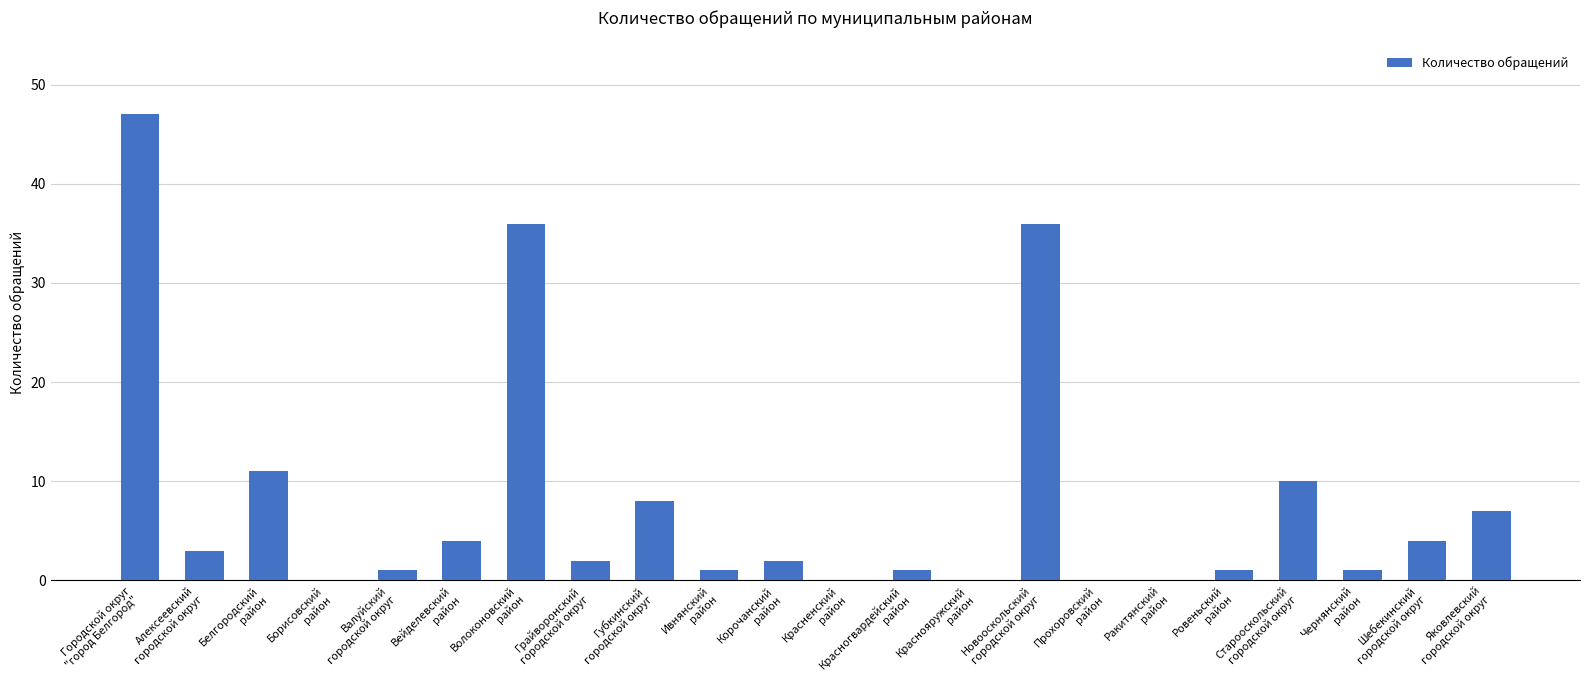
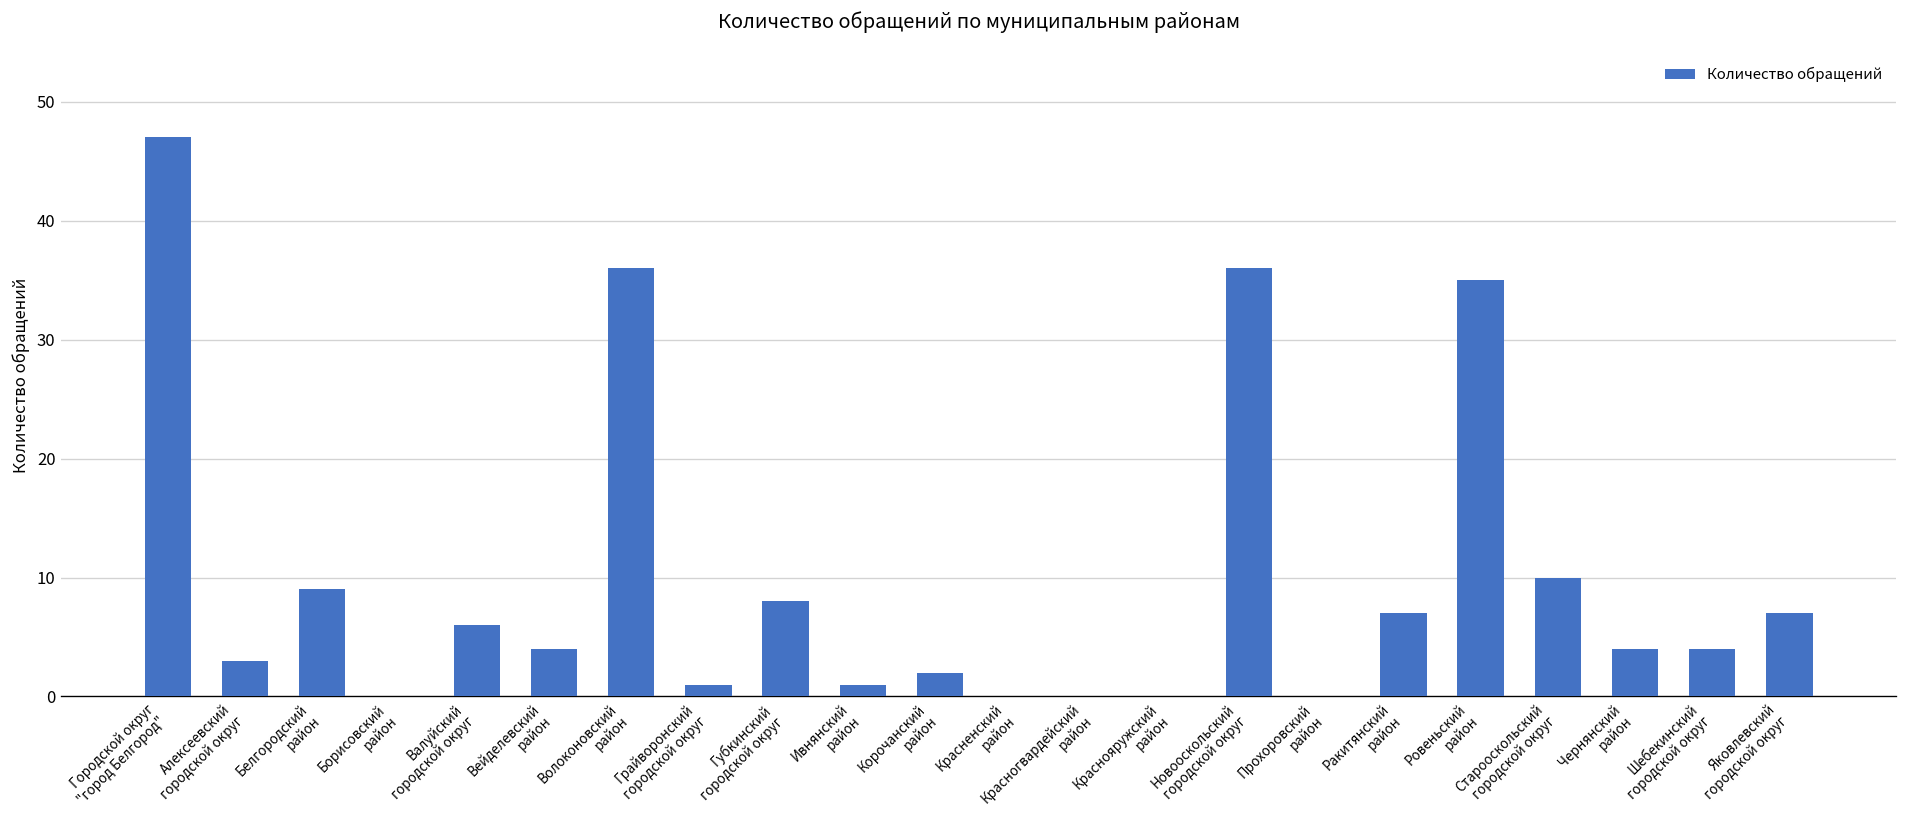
  {
    "Городской округ \"город Белгород\"": 47,
    "Алексеевский городской округ": 3,
-   "Белгородский район": 11,
+   "Белгородский район": 9,
    "Борисовский район": 0,
-   "Валуйский городской округ": 1,
+   "Валуйский городской округ": 6,
    "Вейделевский район": 4,
    "Волоконовский район": 36,
-   "Грайворонский городской округ": 2,
+   "Грайворонский городской округ": 1,
    "Губкинский городской округ": 8,
    "Ивнянский район": 1,
    "Корочанский район": 2,
    "Красненский район": 0,
-   "Красногвардейский район": 1,
+   "Красногвардейский район": 0,
    "Краснояружский район": 0,
    "Новооскольский городской округ": 36,
    "Прохоровский район": 0,
-   "Ракитянский район": 0,
-   "Ровеньский район": 1,
+   "Ракитянский район": 7,
+   "Ровеньский район": 35,
    "Старооскольский городской округ": 10,
-   "Чернянский район": 1,
+   "Чернянский район": 4,
    "Шебекинский городской округ": 4,
    "Яковлевский городской округ": 7
  }
